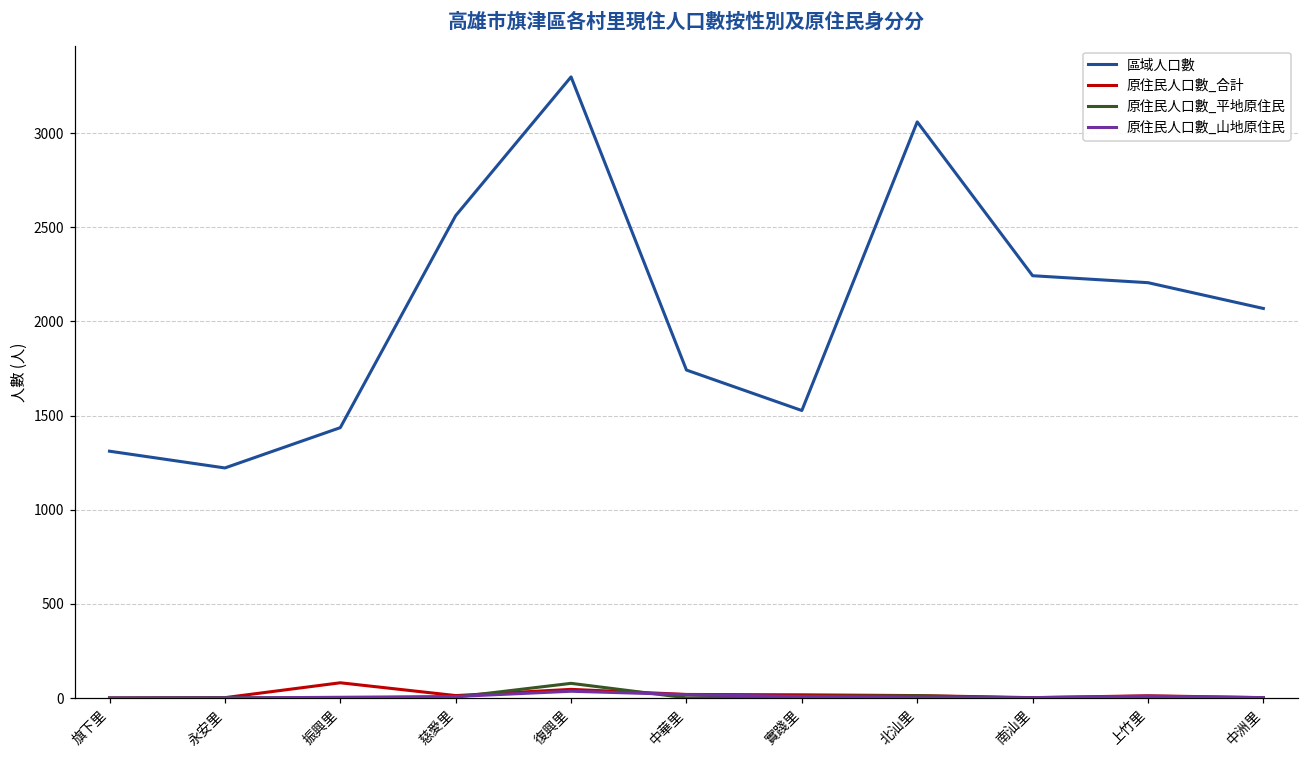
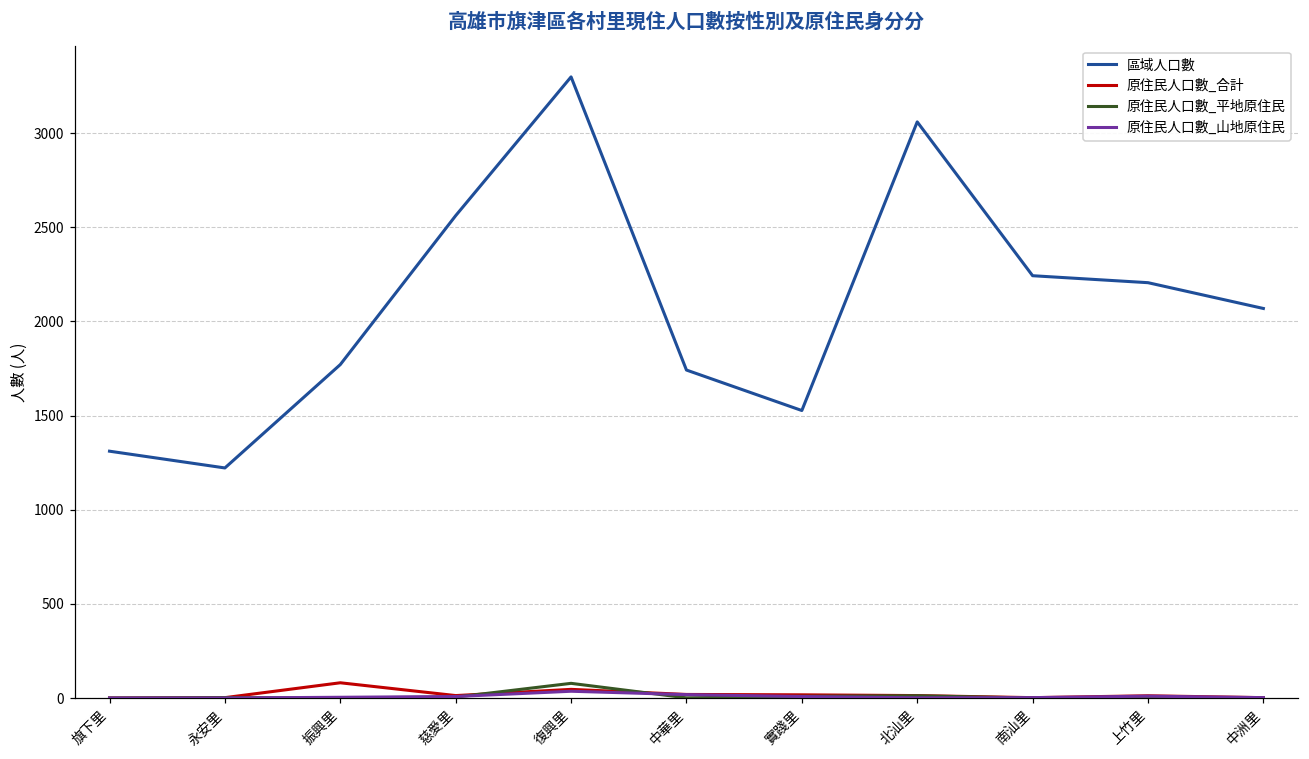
  {
    "區域人口數": {
      "旗下里": 1310,
      "永安里": 1220,
-     "振興里": 1440,
+     "振興里": 1770,
      "慈愛里": 2560,
      "復興里": 3300,
      "中華里": 1740,
      "實踐里": 1530,
      "北汕里": 3060,
      "南汕里": 2240,
      "上竹里": 2210,
      "中洲里": 2070
    },
    "原住民人口數_合計": {
      "振興里": 80
    },
    "原住民人口數_平地原住民": {
      "復興里": 80,
      "中華里": 0
    }
  }
